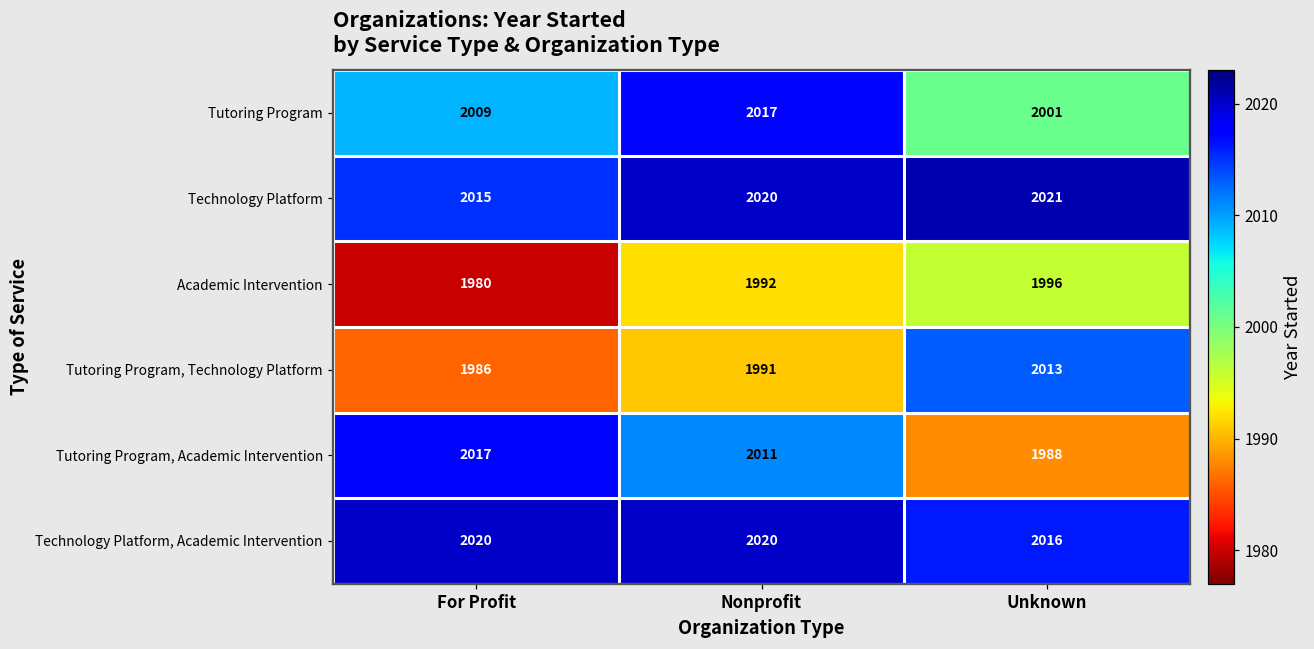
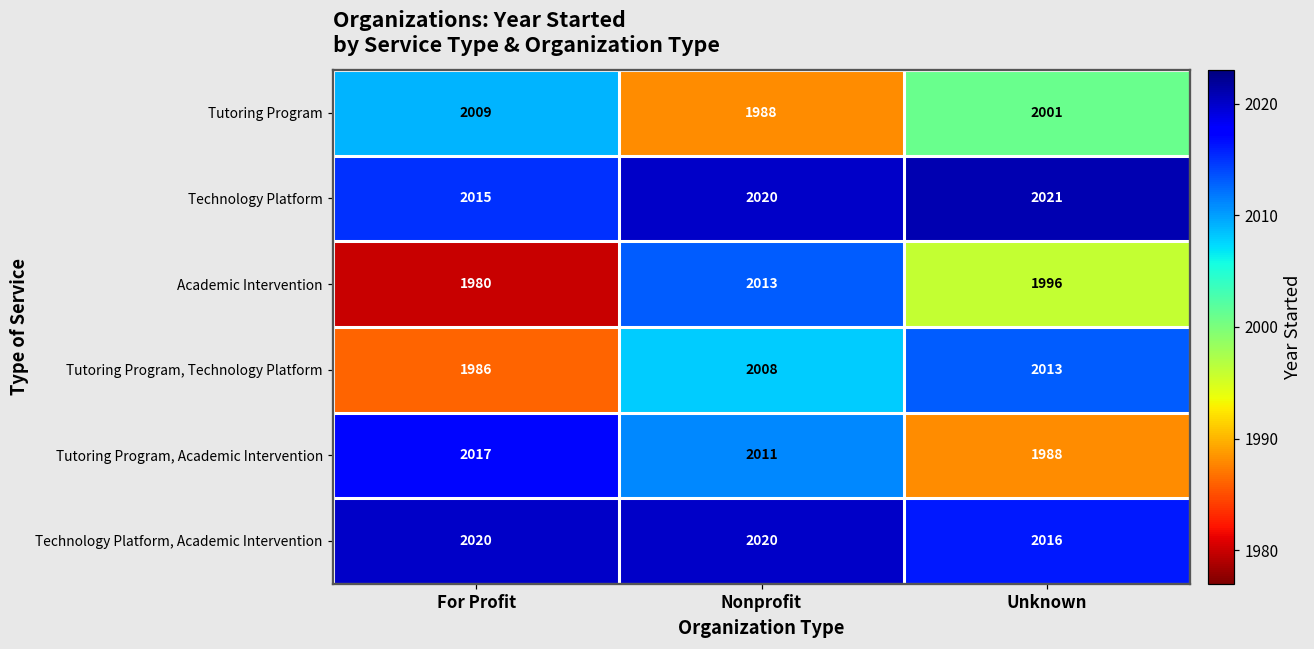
  {
    "Tutoring Program": {
      "For Profit": 2009,
-     "Nonprofit": 2017,
+     "Nonprofit": 1988,
      "Unknown": 2001
    },
    "Technology Platform": {
      "For Profit": 2015,
      "Nonprofit": 2020,
      "Unknown": 2021
    },
    "Academic Intervention": {
      "For Profit": 1980,
-     "Nonprofit": 1992,
+     "Nonprofit": 2013,
      "Unknown": 1996
    },
    "Tutoring Program, Technology Platform": {
      "For Profit": 1986,
-     "Nonprofit": 1991,
+     "Nonprofit": 2008,
      "Unknown": 2013
    },
    "Tutoring Program, Academic Intervention": {
      "For Profit": 2017,
      "Nonprofit": 2011,
      "Unknown": 1988
    },
    "Technology Platform, Academic Intervention": {
      "For Profit": 2020,
      "Nonprofit": 2020,
      "Unknown": 2016
    }
  }
